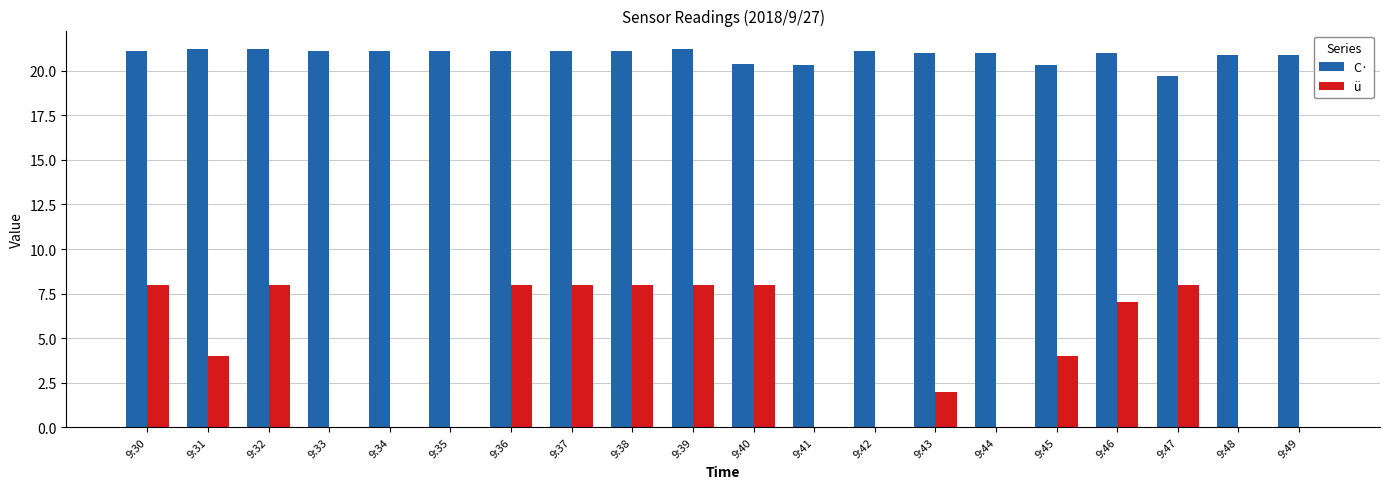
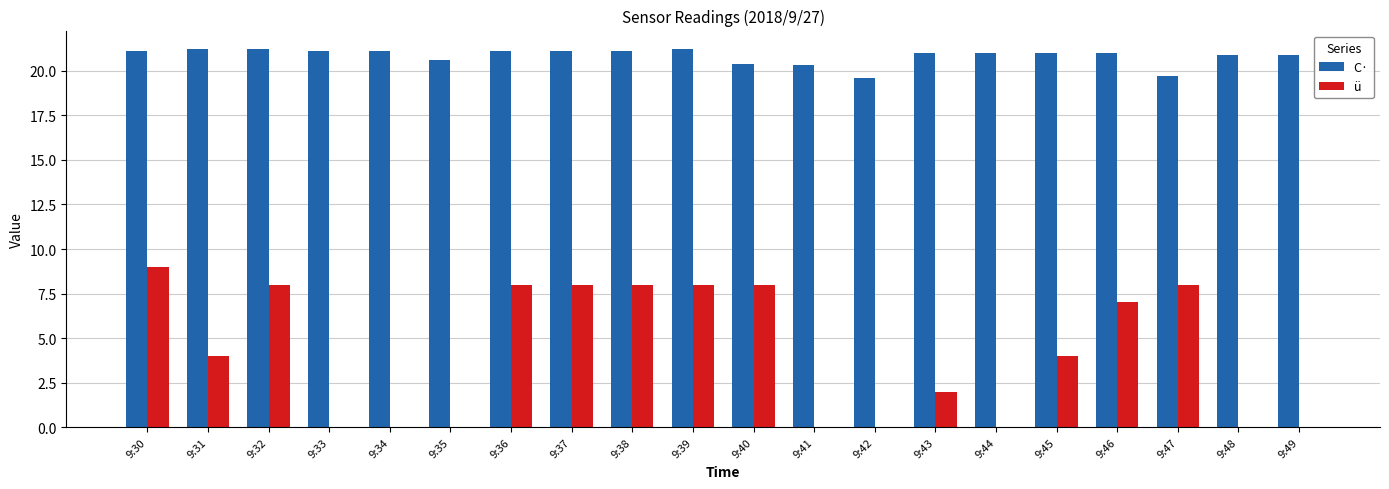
  {
    "C·": {
      "9:30": 21.1,
      "9:31": 21.2,
      "9:32": 21.2,
      "9:33": 21.1,
      "9:34": 21.1,
-     "9:35": 21.1,
+     "9:35": 20.6,
      "9:36": 21.1,
      "9:37": 21.1,
      "9:38": 21.1,
      "9:39": 21.2,
      "9:40": 20.4,
      "9:41": 20.3,
-     "9:42": 21.1,
+     "9:42": 19.6,
      "9:43": 21.0,
      "9:44": 21.0,
-     "9:45": 20.3,
+     "9:45": 21.0,
      "9:46": 21.0,
      "9:47": 19.7,
      "9:48": 20.9,
      "9:49": 20.9
    },
    "ü": {
-     "9:30": 8,
+     "9:30": 9,
      "9:31": 4,
      "9:32": 8,
      "9:33": 0,
      "9:34": 0,
      "9:35": 0,
      "9:36": 8,
      "9:37": 8,
      "9:38": 8,
      "9:39": 8,
      "9:40": 8,
      "9:41": 0,
      "9:42": 0,
      "9:43": 2,
      "9:44": 0,
      "9:45": 4,
      "9:46": 7,
      "9:47": 8,
      "9:48": 0,
      "9:49": 0
    }
  }
